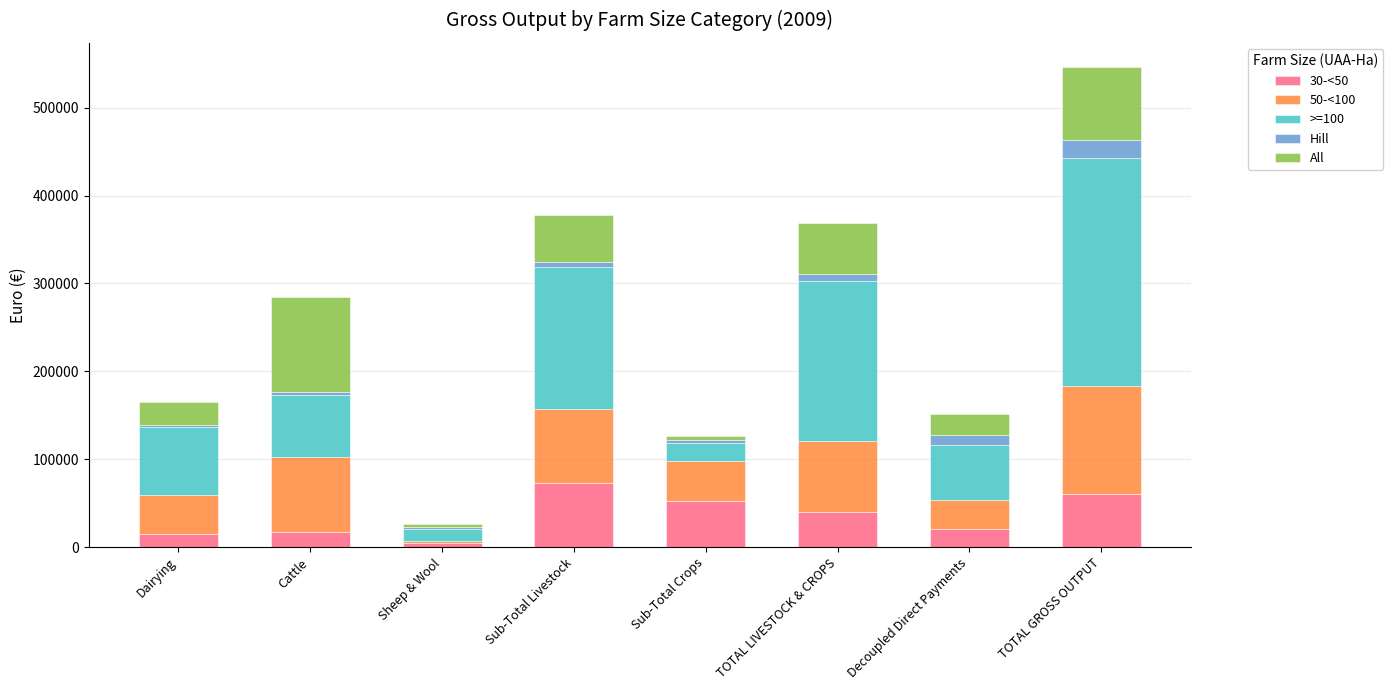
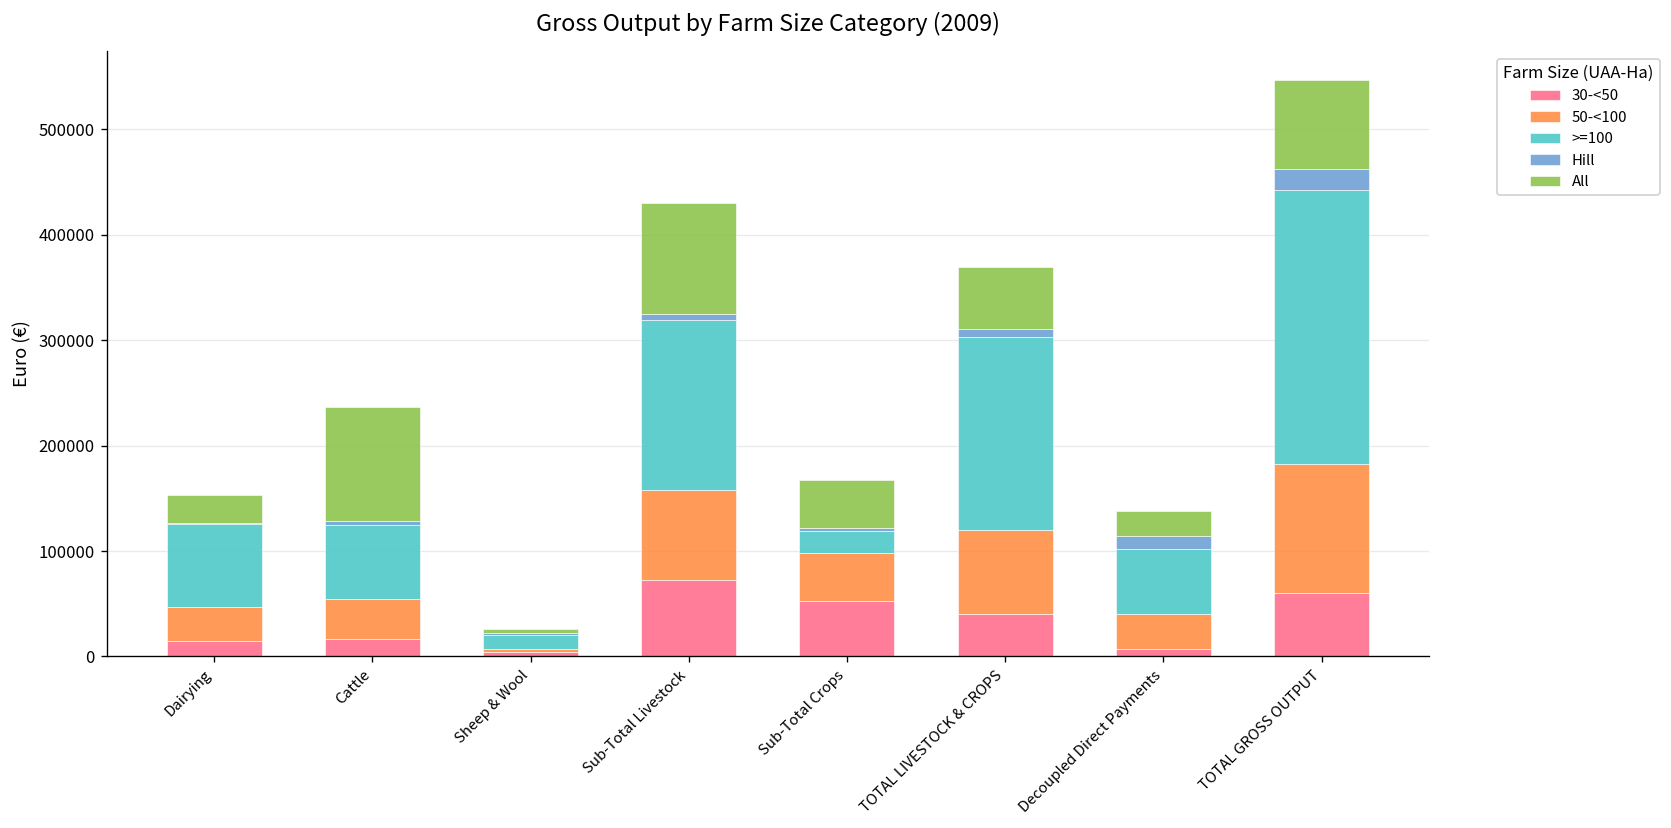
  {
    "30-<50": {
      "Dairying": 10000,
      "Cattle": 20000,
      "Sheep & Wool": 0,
      "Sub-Total Livestock": 70000,
      "Sub-Total Crops": 50000,
      "TOTAL LIVESTOCK & CROPS": 40000,
-     "Decoupled Direct Payments": 20000,
+     "Decoupled Direct Payments": 10000,
      "TOTAL GROSS OUTPUT": 60000
    },
    "50-<100": {
-     "Dairying": 40000,
-     "Cattle": 90000,
+     "Dairying": 30000,
+     "Cattle": 40000,
      "Sheep & Wool": 0,
      "Sub-Total Livestock": 90000,
      "Sub-Total Crops": 50000,
      "TOTAL LIVESTOCK & CROPS": 80000,
      "Decoupled Direct Payments": 30000,
      "TOTAL GROSS OUTPUT": 120000
    },
    "All": {
      "Dairying": 30000,
      "Cattle": 110000,
      "Sheep & Wool": 0,
-     "Sub-Total Livestock": 50000,
-     "Sub-Total Crops": 0,
+     "Sub-Total Livestock": 110000,
+     "Sub-Total Crops": 50000,
      "TOTAL LIVESTOCK & CROPS": 60000,
      "Decoupled Direct Payments": 20000,
      "TOTAL GROSS OUTPUT": 80000
    }
  }
